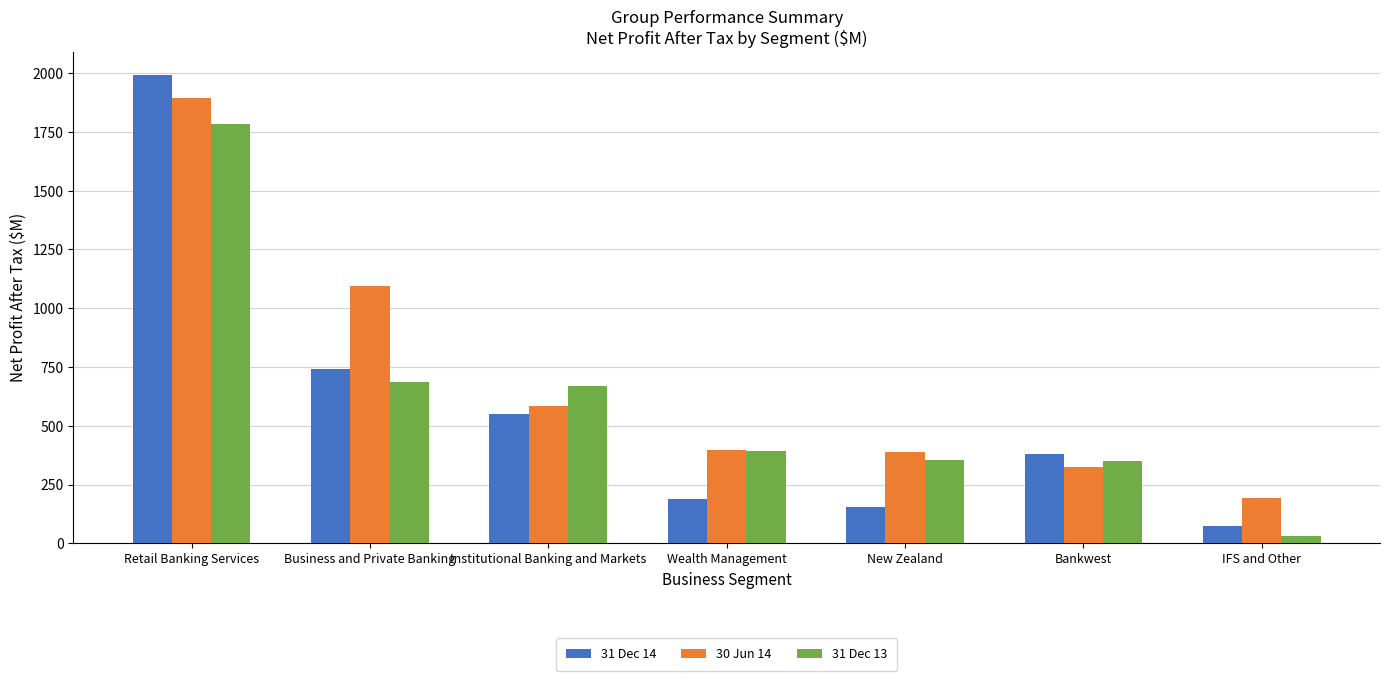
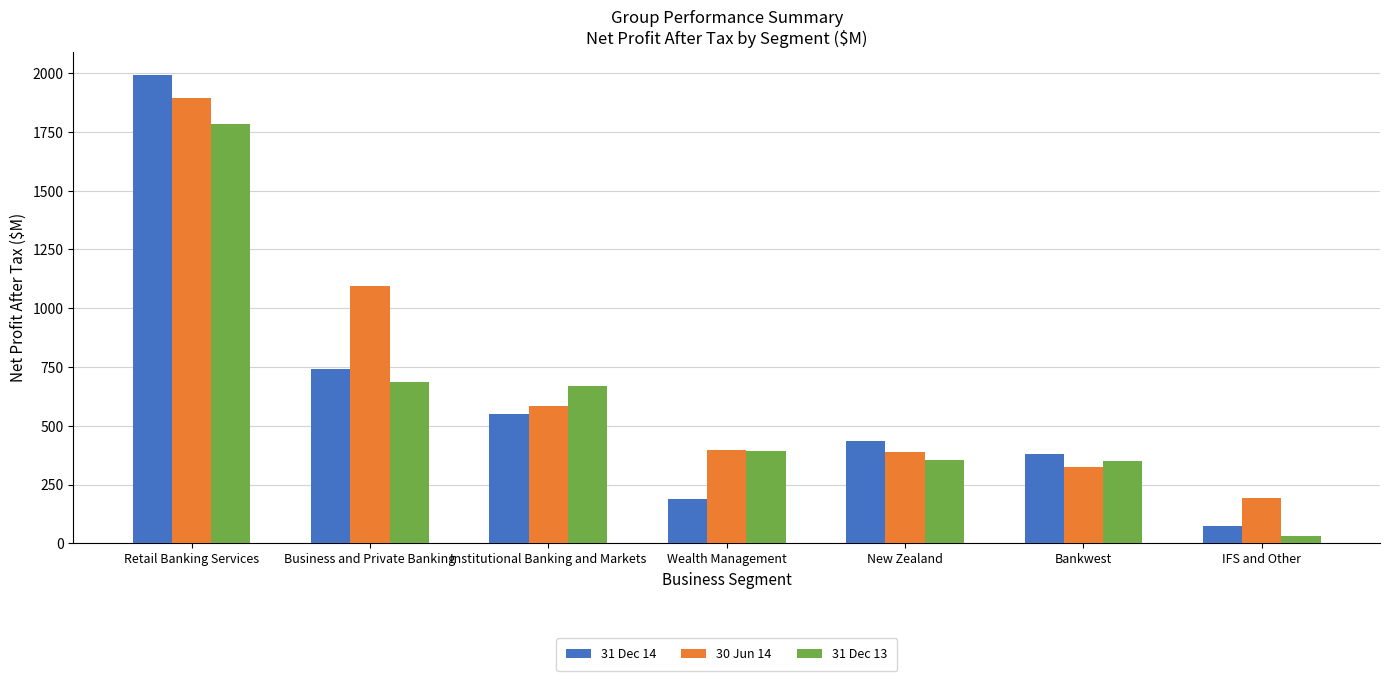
  {
    "31 Dec 14": {
      "Retail Banking Services": 1990,
      "Business and Private Banking": 740,
      "Institutional Banking and Markets": 550,
      "Wealth Management": 190,
-     "New Zealand": 160,
+     "New Zealand": 440,
      "Bankwest": 380,
      "IFS and Other": 80
    },
    "30 Jun 14": {
      "Retail Banking Services": 1890,
      "Business and Private Banking": 1100,
      "Institutional Banking and Markets": 580,
      "Wealth Management": 400,
      "New Zealand": 390,
      "Bankwest": 330,
      "IFS and Other": 190
    },
    "31 Dec 13": {
      "Retail Banking Services": 1780,
      "Business and Private Banking": 690,
      "Institutional Banking and Markets": 670,
      "Wealth Management": 390,
      "New Zealand": 360,
      "Bankwest": 350,
      "IFS and Other": 30
    }
  }
